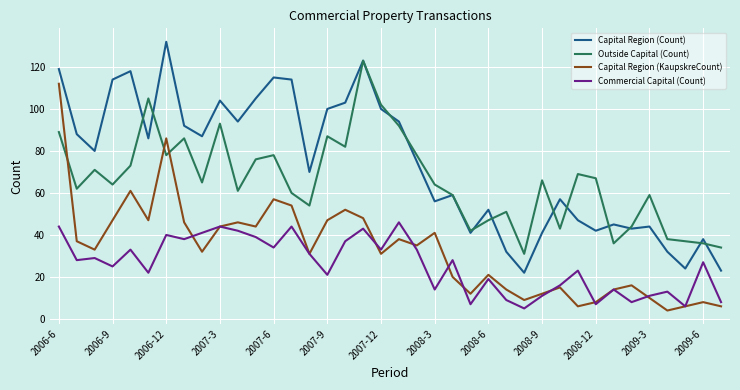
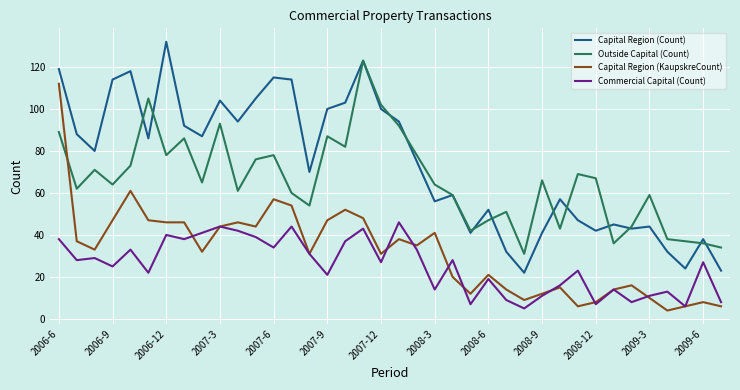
  {
    "Capital Region (KaupskreCount)": {
      "2006-6": 112,
      "2006-9": 47,
-     "2006-12": 86,
+     "2006-12": 46,
      "2007-6": 57,
      "2007-9": 47,
      "2007-12": 31,
      "2008-3": 41,
      "2008-6": 21,
      "2009-6": 8
    },
    "Commercial Capital (Count)": {
-     "2006-6": 44,
+     "2006-6": 38,
      "2006-9": 25,
      "2006-12": 40,
      "2007-6": 34,
      "2007-9": 21,
-     "2007-12": 33,
+     "2007-12": 27,
      "2008-3": 14,
      "2008-6": 19,
      "2009-6": 27
    }
  }
